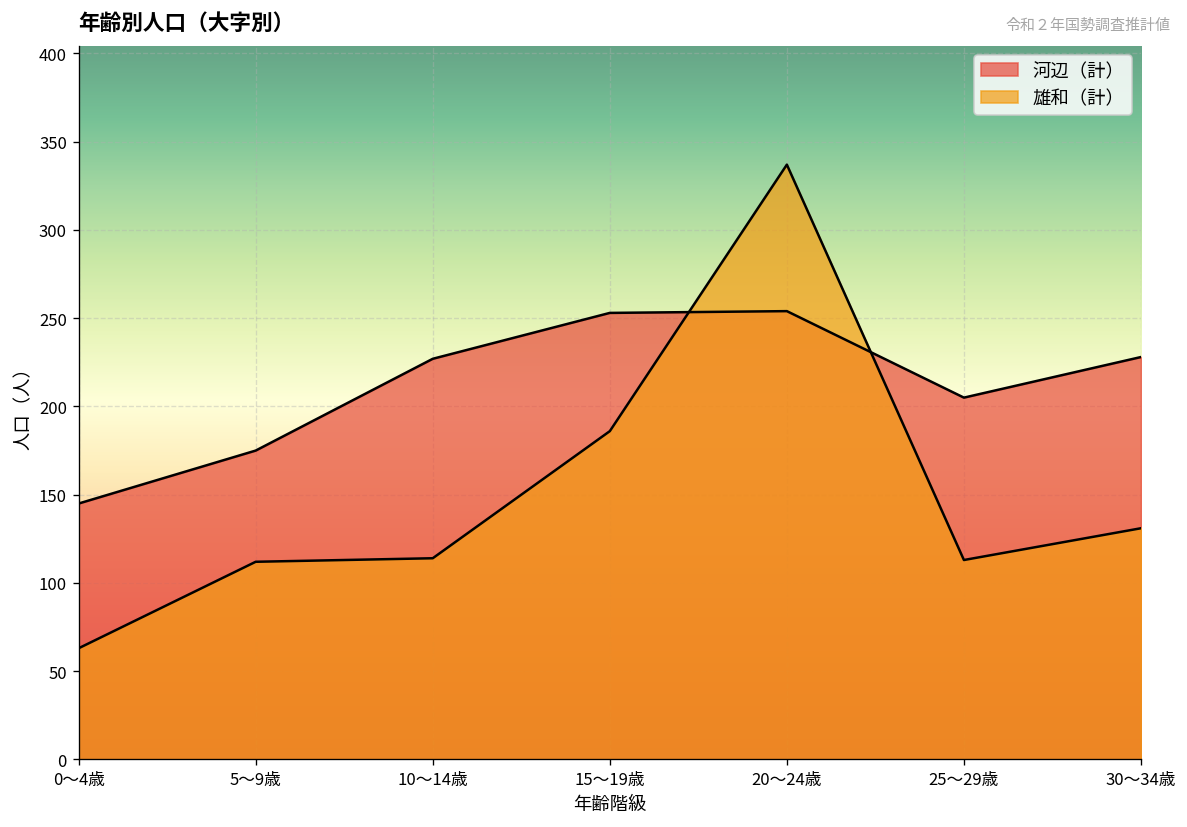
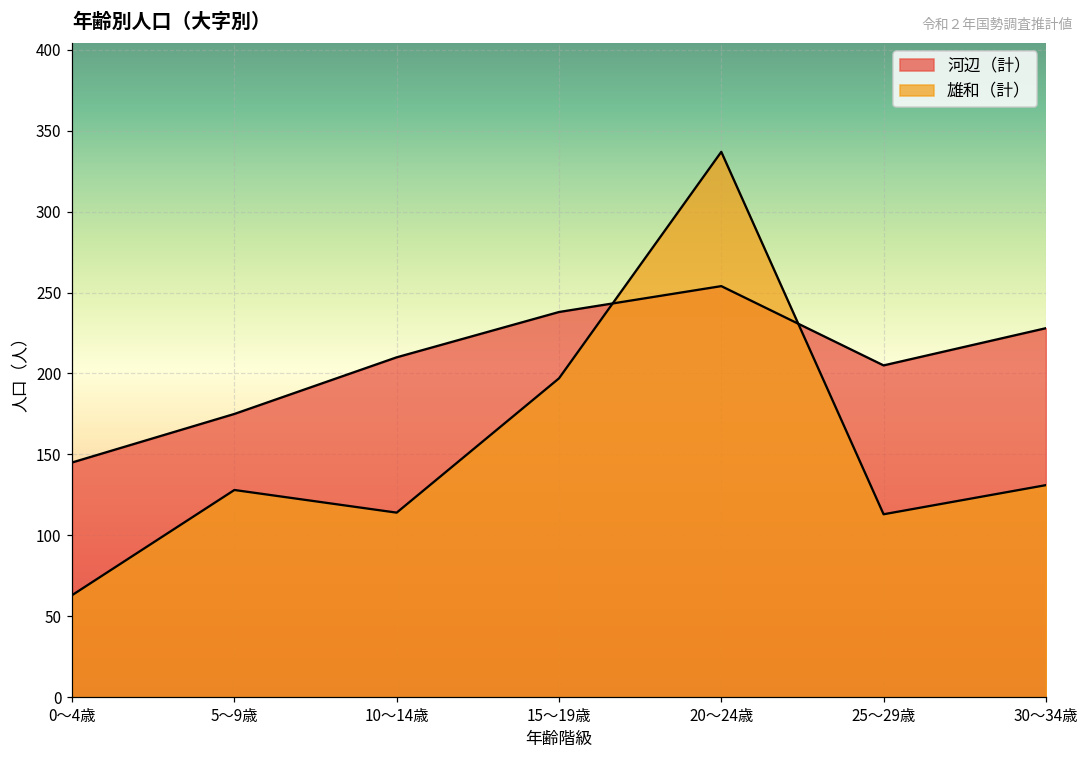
  {
    "河辺（計）": {
      "0～4歳": 145,
      "5～9歳": 175,
-     "10～14歳": 227,
-     "15～19歳": 253,
+     "10～14歳": 210,
+     "15～19歳": 238,
      "20～24歳": 254,
      "25～29歳": 205,
      "30～34歳": 228
    },
    "雄和（計）": {
      "0～4歳": 63,
-     "5～9歳": 112,
+     "5～9歳": 128,
      "10～14歳": 114,
-     "15～19歳": 186,
+     "15～19歳": 197,
      "20～24歳": 337,
      "25～29歳": 113,
      "30～34歳": 131
    }
  }
